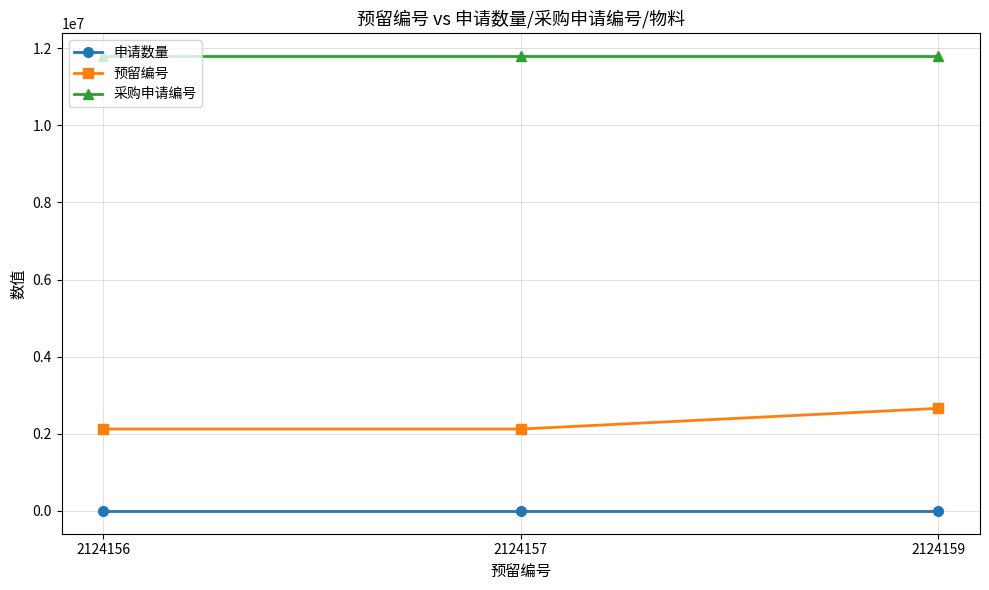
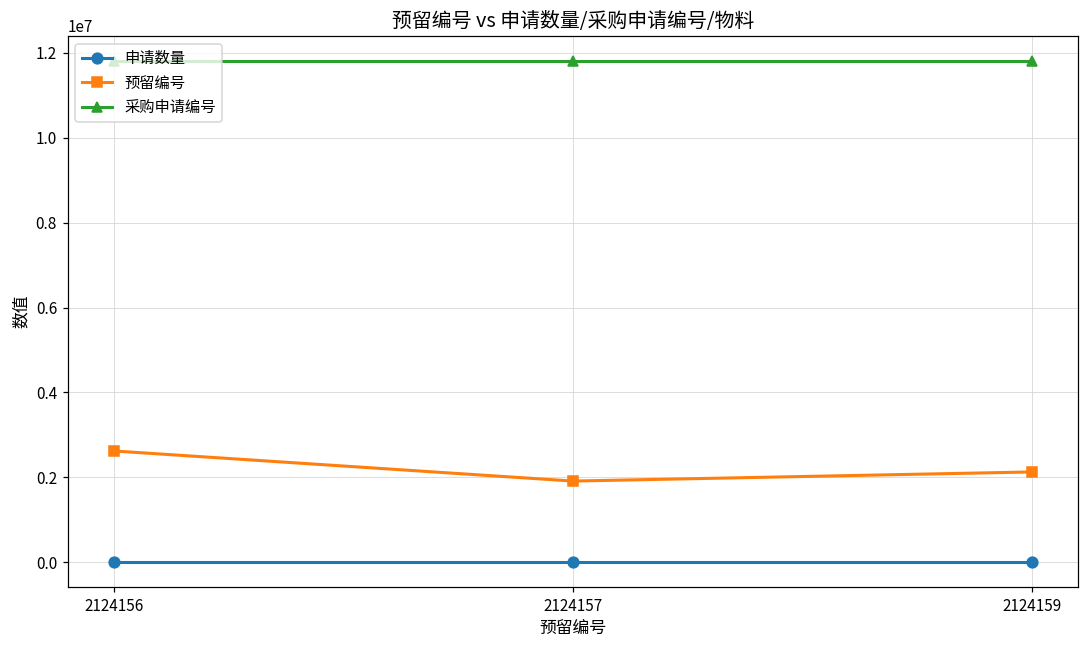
  {
    "申请数量": {
      "2124156": 0,
      "2124157": 0,
      "2124159": 0
    },
    "预留编号": {
-     "2124156": 2100000,
-     "2124157": 2100000,
-     "2124159": 2700000
+     "2124156": 2600000,
+     "2124157": 1900000,
+     "2124159": 2100000
    },
    "采购申请编号": {
      "2124157": 11800000,
      "2124159": 11800000
    }
  }
